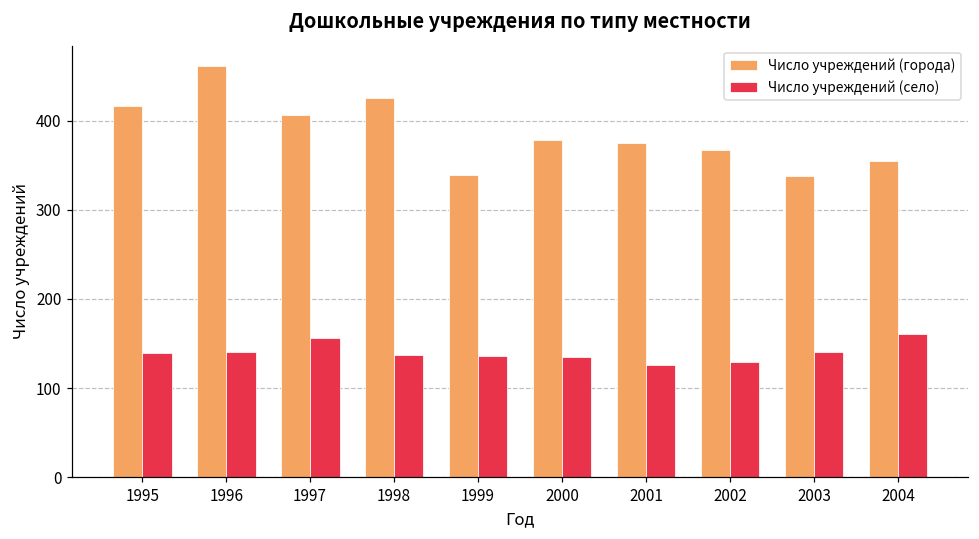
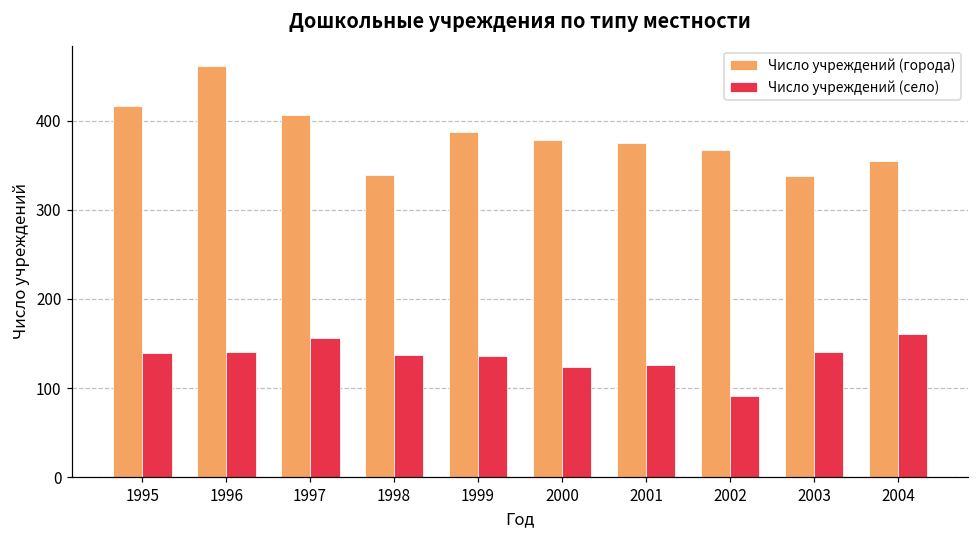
  {
    "Число учреждений (города)": {
      "1995": 420,
      "1996": 460,
      "1997": 410,
-     "1998": 430,
-     "1999": 340,
+     "1998": 340,
+     "1999": 390,
      "2000": 380,
      "2001": 380,
      "2002": 370,
      "2003": 340,
      "2004": 360
    },
    "Число учреждений (село)": {
      "1995": 140,
      "1996": 140,
      "1997": 160,
      "1998": 140,
      "1999": 140,
-     "2000": 140,
+     "2000": 120,
      "2001": 130,
-     "2002": 130,
+     "2002": 90,
      "2003": 140,
      "2004": 160
    }
  }
